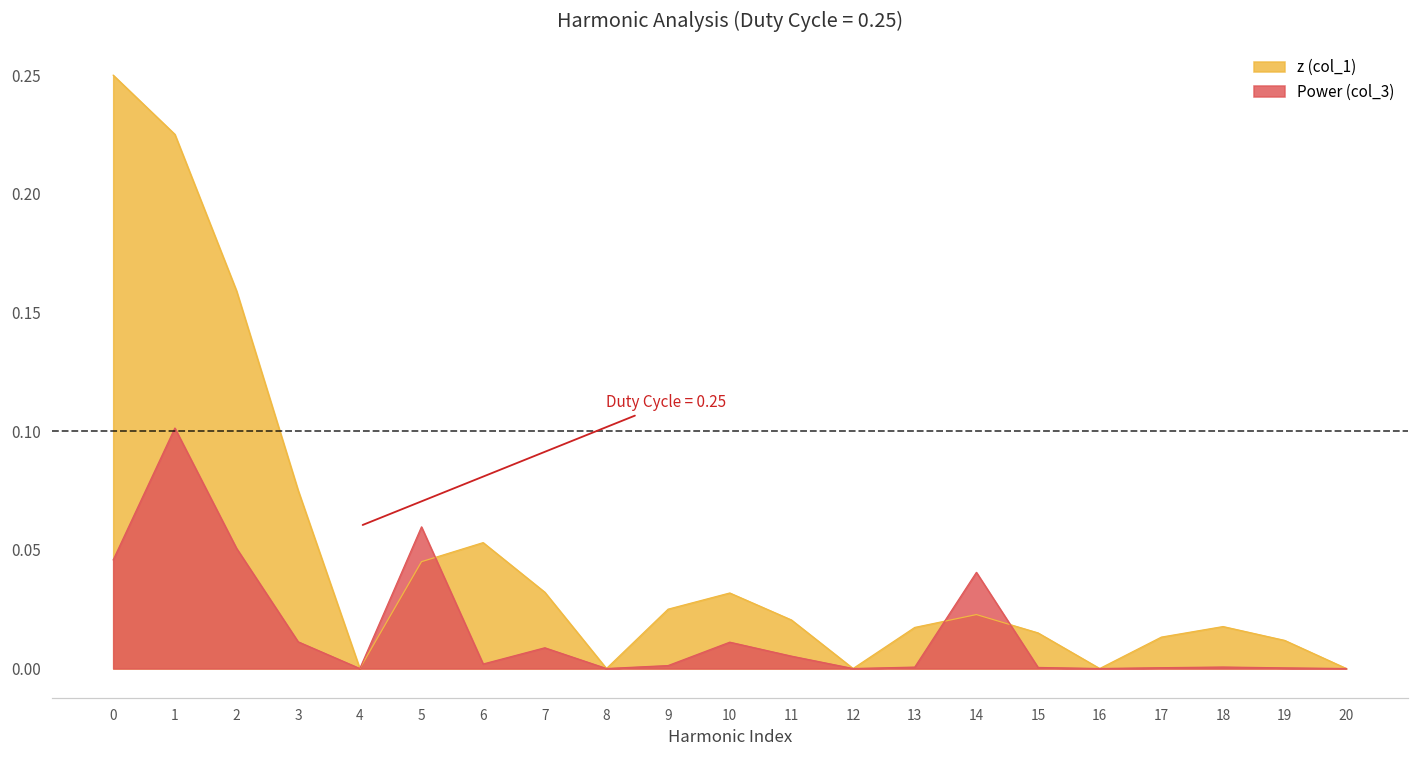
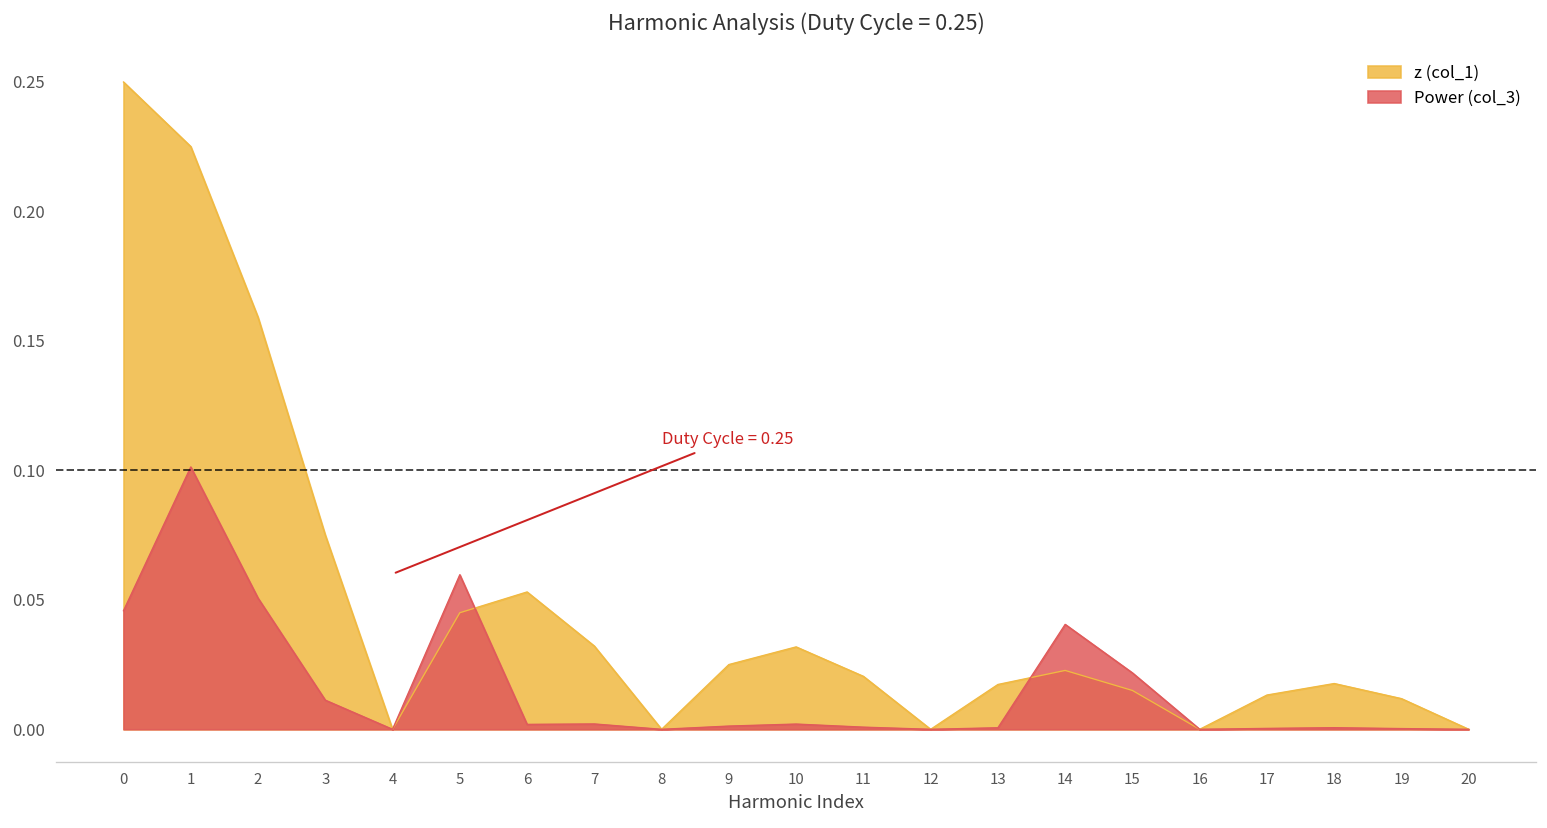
  {
    "z (col_1)": {
      "0": 0.250,
      "1": 0.225,
      "2": 0.159,
      "3": 0.075,
      "5": 0.045,
      "6": 0.053,
      "7": 0.032,
      "9": 0.025,
      "10": 0.032,
      "11": 0.020,
      "13": 0.017,
      "14": 0.023,
      "15": 0.015,
      "17": 0.013,
      "18": 0.018,
      "19": 0.012
    },
    "Power (col_3)": {
      "0": 0.046,
      "1": 0.101,
      "2": 0.051,
      "3": 0.011,
      "6": 0.002,
-     "7": 0.009,
+     "7": 0.002,
      "9": 0.001,
-     "10": 0.011,
-     "11": 0.005,
+     "10": 0.002,
+     "11": 0.001,
      "13": 0.001,
      "14": 0.041,
-     "15": 0.000,
+     "15": 0.022,
      "17": 0.000,
      "18": 0.001,
      "19": 0.000
    }
  }
